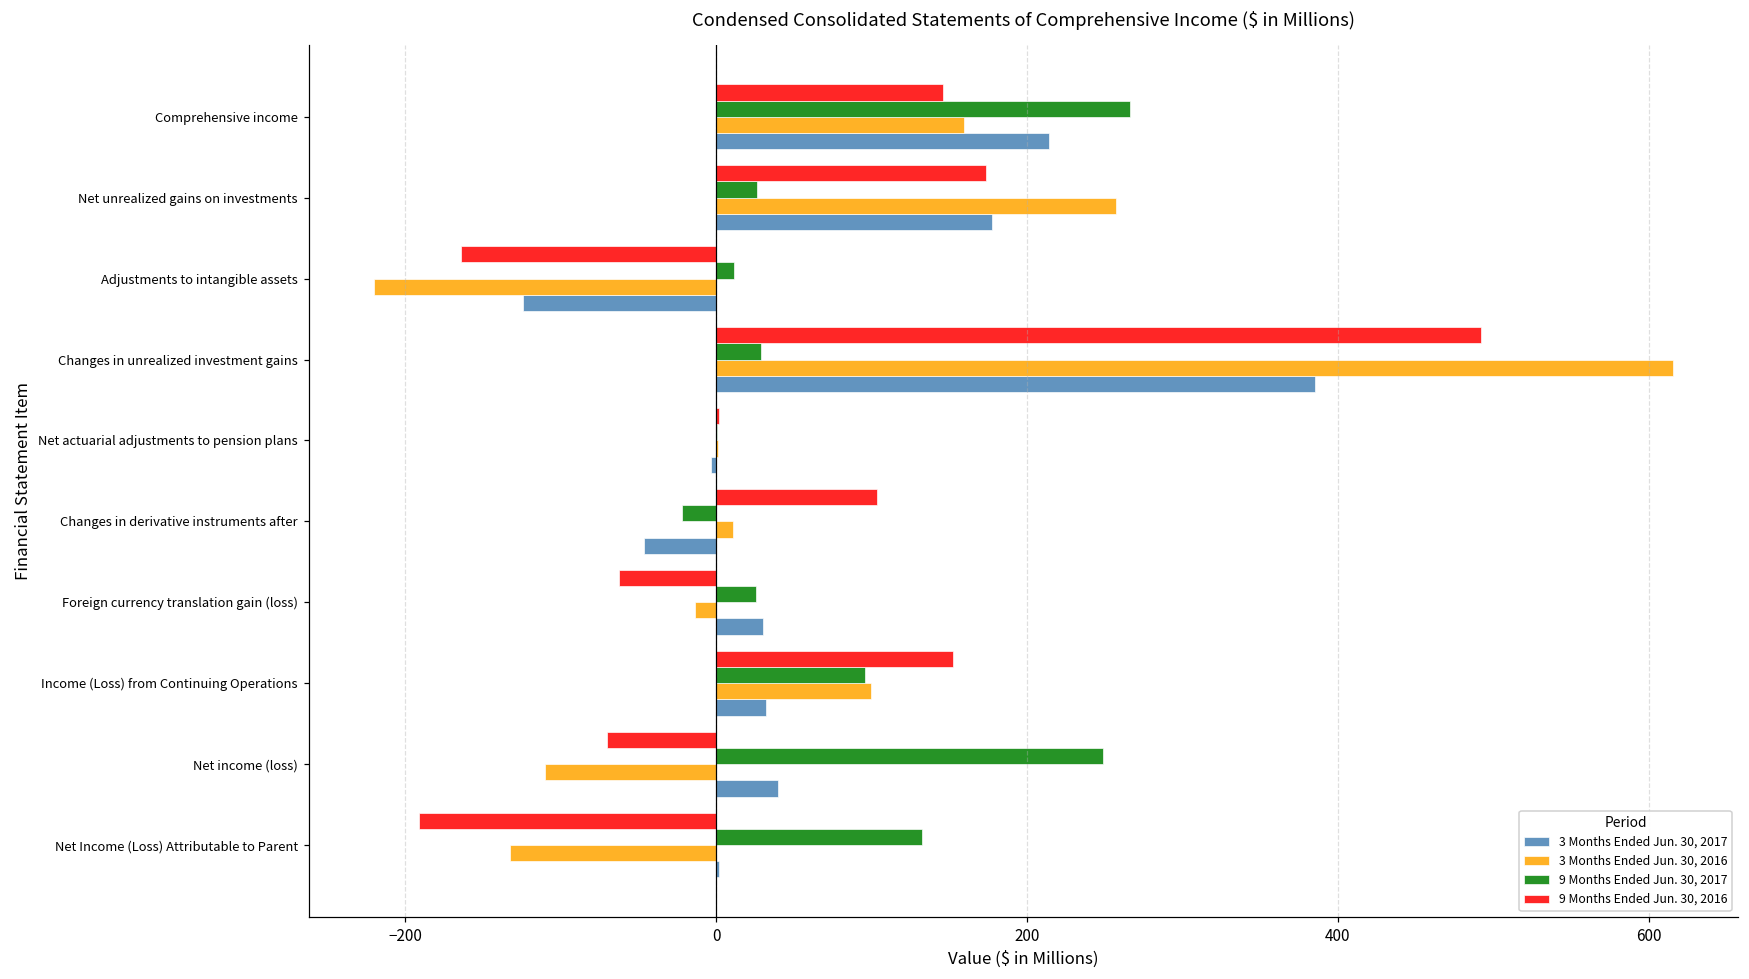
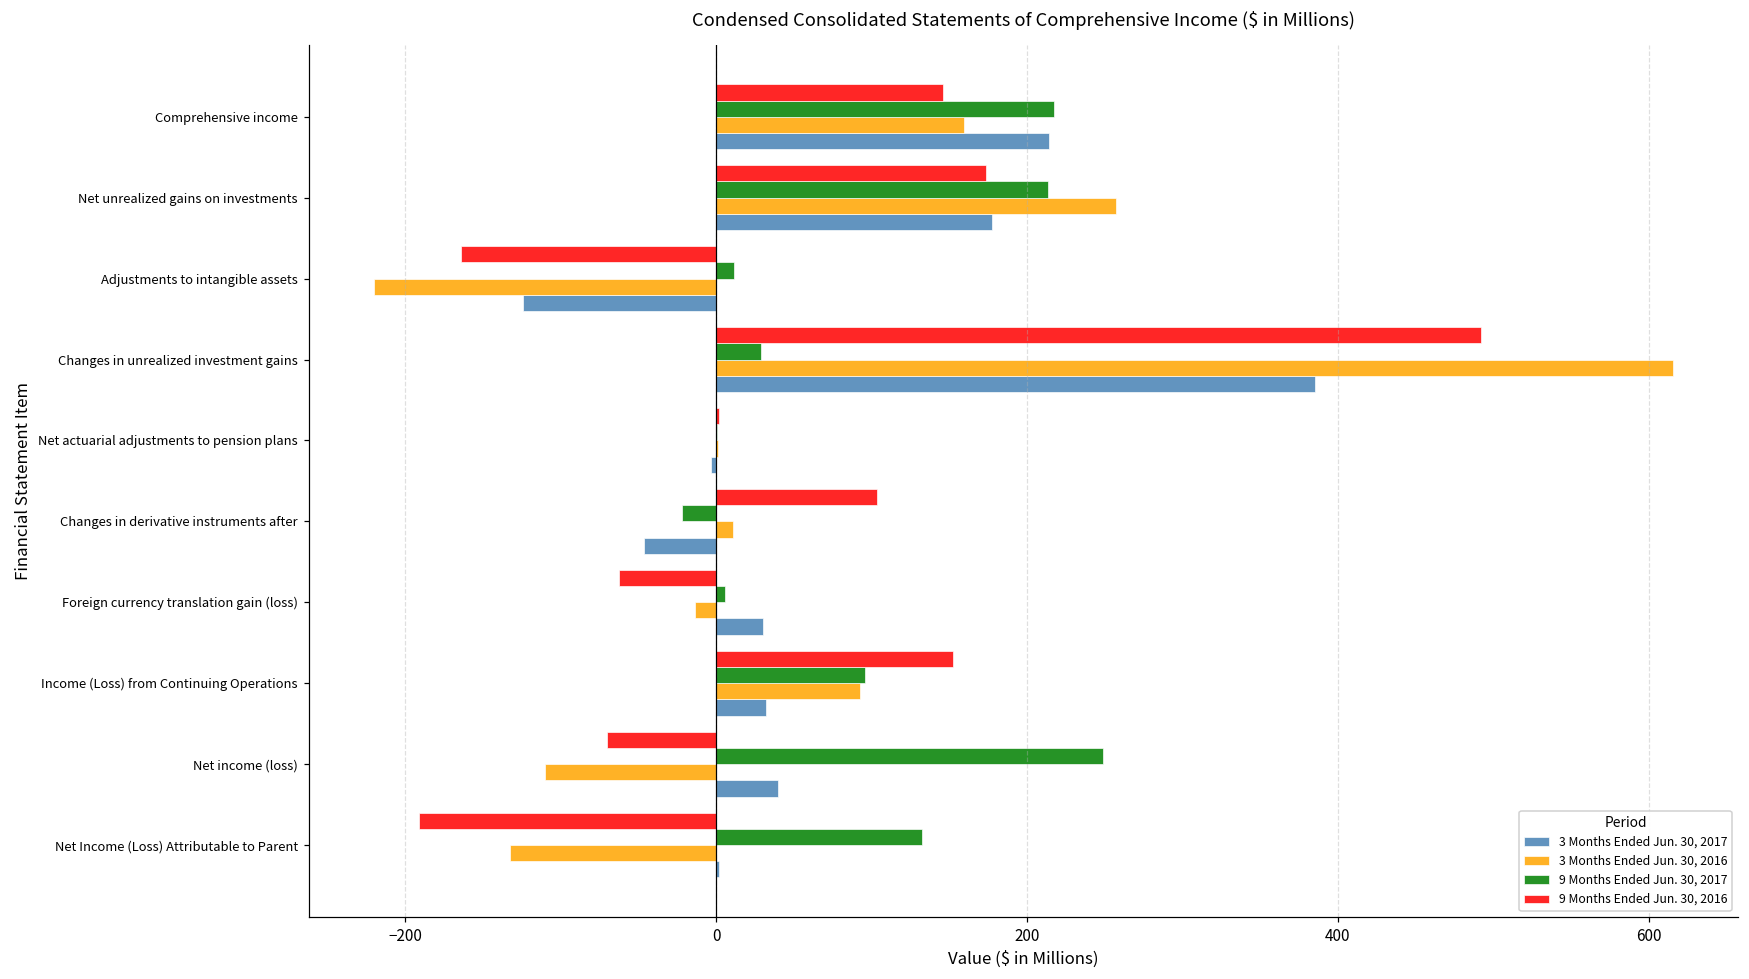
  {
    "3 Months Ended Jun. 30, 2017": {
      "Comprehensive income": 214,
      "Net unrealized gains on investments": 177,
      "Adjustments to intangible assets": -124,
      "Changes in unrealized investment gains": 385,
      "Net actuarial adjustments to pension plans": -3,
      "Changes in derivative instruments after": -47,
      "Foreign currency translation gain (loss)": 30,
      "Income (Loss) from Continuing Operations": 32,
      "Net income (loss)": 40,
      "Net Income (Loss) Attributable to Parent": 2
    },
    "3 Months Ended Jun. 30, 2016": {
      "Comprehensive income": 160,
      "Net unrealized gains on investments": 257,
      "Adjustments to intangible assets": -220,
      "Changes in unrealized investment gains": 616,
      "Changes in derivative instruments after": 11,
      "Foreign currency translation gain (loss)": -14,
-     "Income (Loss) from Continuing Operations": 100,
+     "Income (Loss) from Continuing Operations": 93,
      "Net income (loss)": -110,
      "Net Income (Loss) Attributable to Parent": -133
    },
    "9 Months Ended Jun. 30, 2017": {
-     "Comprehensive income": 266,
-     "Net unrealized gains on investments": 26,
+     "Comprehensive income": 218,
+     "Net unrealized gains on investments": 214,
      "Adjustments to intangible assets": 12,
      "Changes in unrealized investment gains": 29,
      "Changes in derivative instruments after": -22,
-     "Foreign currency translation gain (loss)": 25,
+     "Foreign currency translation gain (loss)": 6,
      "Income (Loss) from Continuing Operations": 96,
      "Net income (loss)": 249,
      "Net Income (Loss) Attributable to Parent": 132
    },
    "9 Months Ended Jun. 30, 2016": {
      "Comprehensive income": 146,
      "Net unrealized gains on investments": 173,
      "Adjustments to intangible assets": -164,
      "Changes in unrealized investment gains": 492,
      "Changes in derivative instruments after": 103,
      "Foreign currency translation gain (loss)": -63,
      "Income (Loss) from Continuing Operations": 153,
      "Net income (loss)": -70,
      "Net Income (Loss) Attributable to Parent": -192
    }
  }
